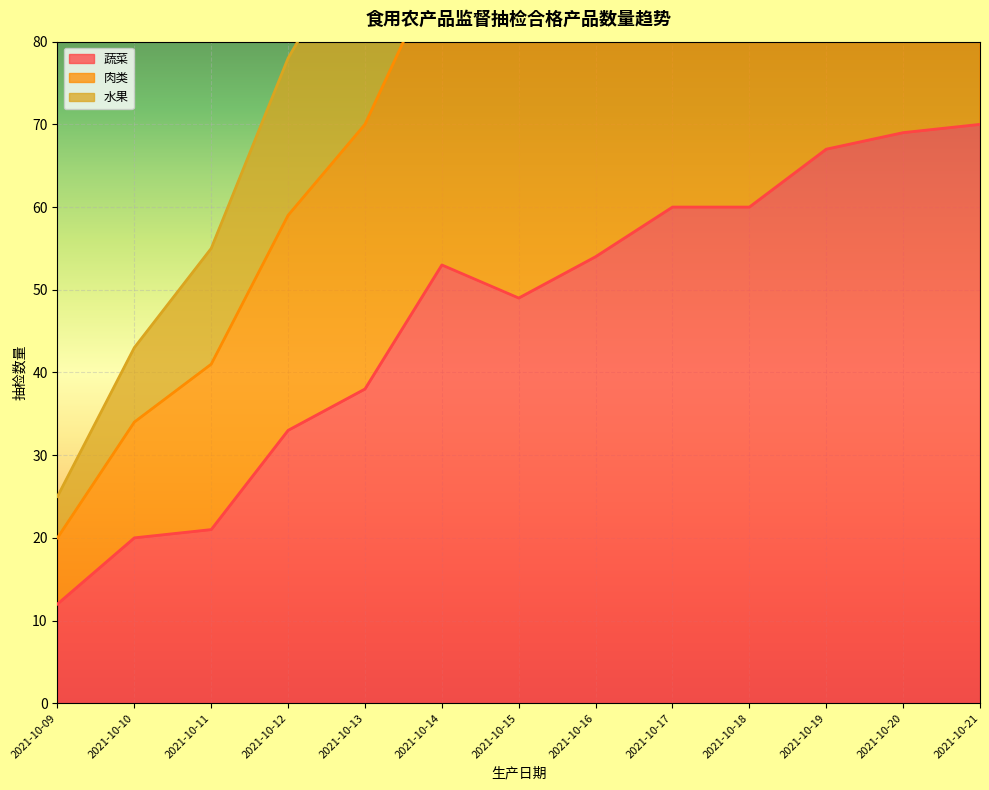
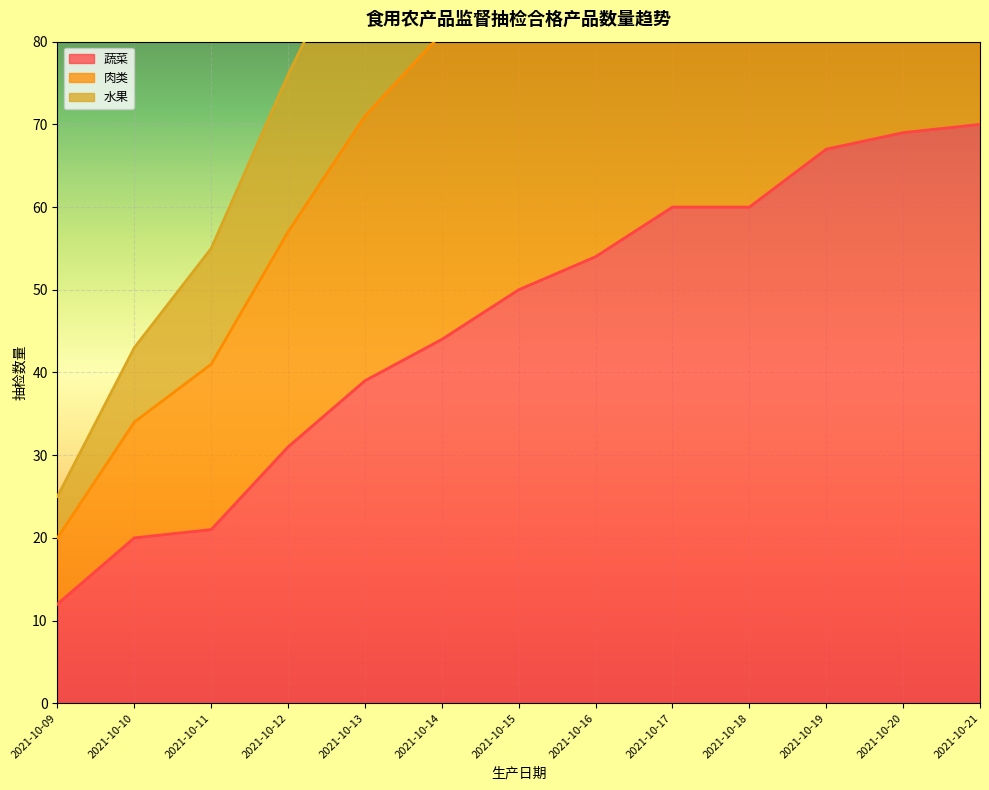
  {
    "蔬菜": {
      "2021-10-09": 12,
      "2021-10-10": 20,
      "2021-10-11": 21,
-     "2021-10-12": 33,
-     "2021-10-13": 38,
-     "2021-10-14": 53,
-     "2021-10-15": 49,
+     "2021-10-12": 31,
+     "2021-10-13": 39,
+     "2021-10-14": 44,
+     "2021-10-15": 50,
      "2021-10-16": 54,
      "2021-10-17": 60,
      "2021-10-18": 60,
      "2021-10-19": 67,
      "2021-10-20": 69,
      "2021-10-21": 70
    }
  }
